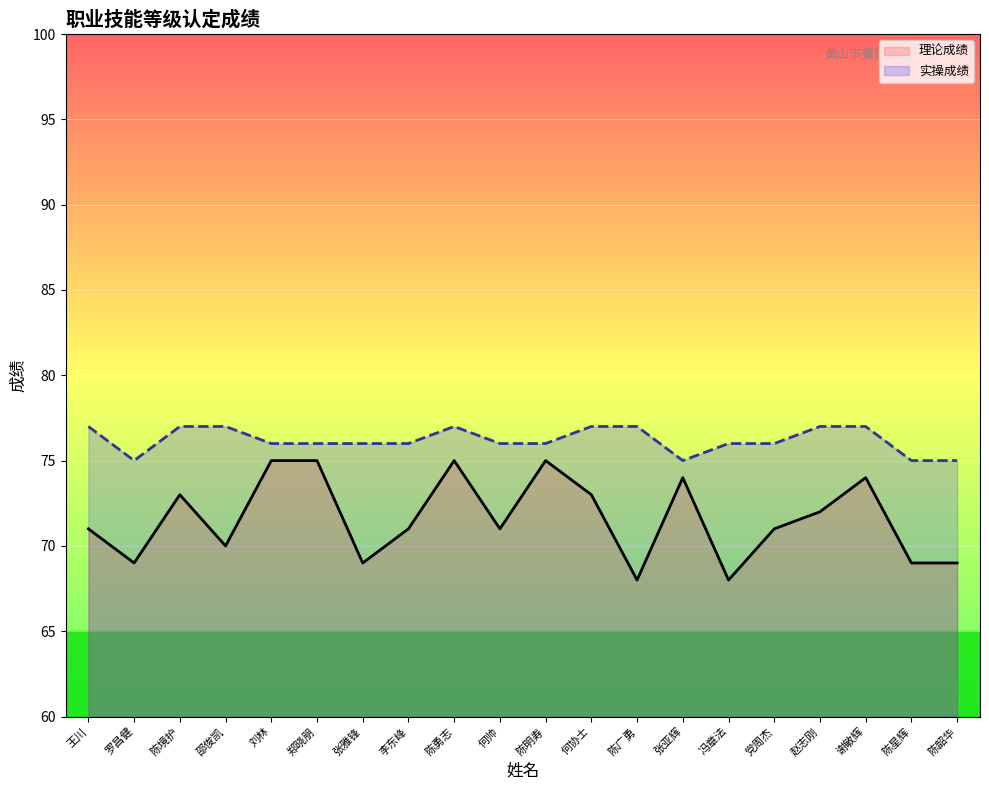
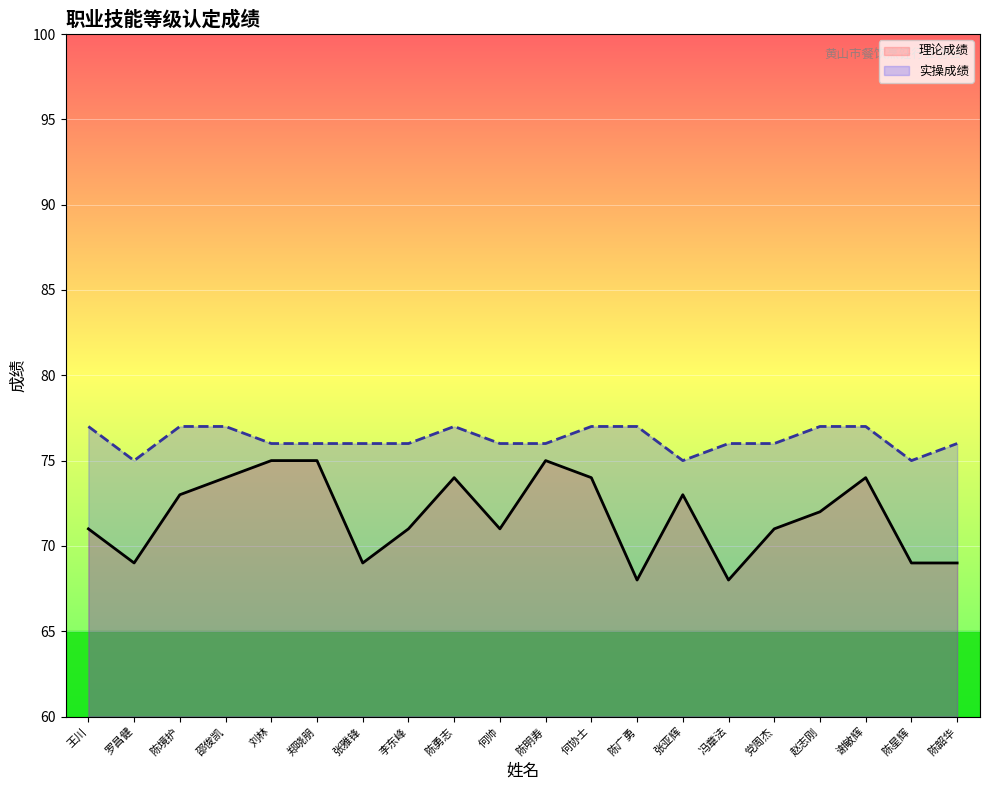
  {
    "理论成绩": {
      "王川": 71,
      "罗昌健": 69,
      "陈境护": 73,
-     "邵俊凯": 70,
+     "邵俊凯": 74,
      "刘林": 75,
      "郑晓朋": 75,
      "张雅锋": 69,
      "李东峰": 71,
-     "陈勇志": 75,
+     "陈勇志": 74,
      "何帅": 71,
      "陈明寿": 75,
-     "何协士": 73,
+     "何协士": 74,
      "陈广勇": 68,
-     "张亚辉": 74,
+     "张亚辉": 73,
      "冯章法": 68,
      "党周杰": 71,
      "赵志刚": 72,
      "谢敏辉": 74,
      "陈星辉": 69,
      "陈韶华": 69
    },
    "实操成绩": {
      "王川": 77,
      "罗昌健": 75,
      "陈境护": 77,
      "邵俊凯": 77,
      "刘林": 76,
      "郑晓朋": 76,
      "张雅锋": 76,
      "李东峰": 76,
      "陈勇志": 77,
      "何帅": 76,
      "陈明寿": 76,
      "何协士": 77,
      "陈广勇": 77,
      "张亚辉": 75,
      "冯章法": 76,
      "党周杰": 76,
      "赵志刚": 77,
      "谢敏辉": 77,
      "陈星辉": 75,
-     "陈韶华": 75
+     "陈韶华": 76
    }
  }
